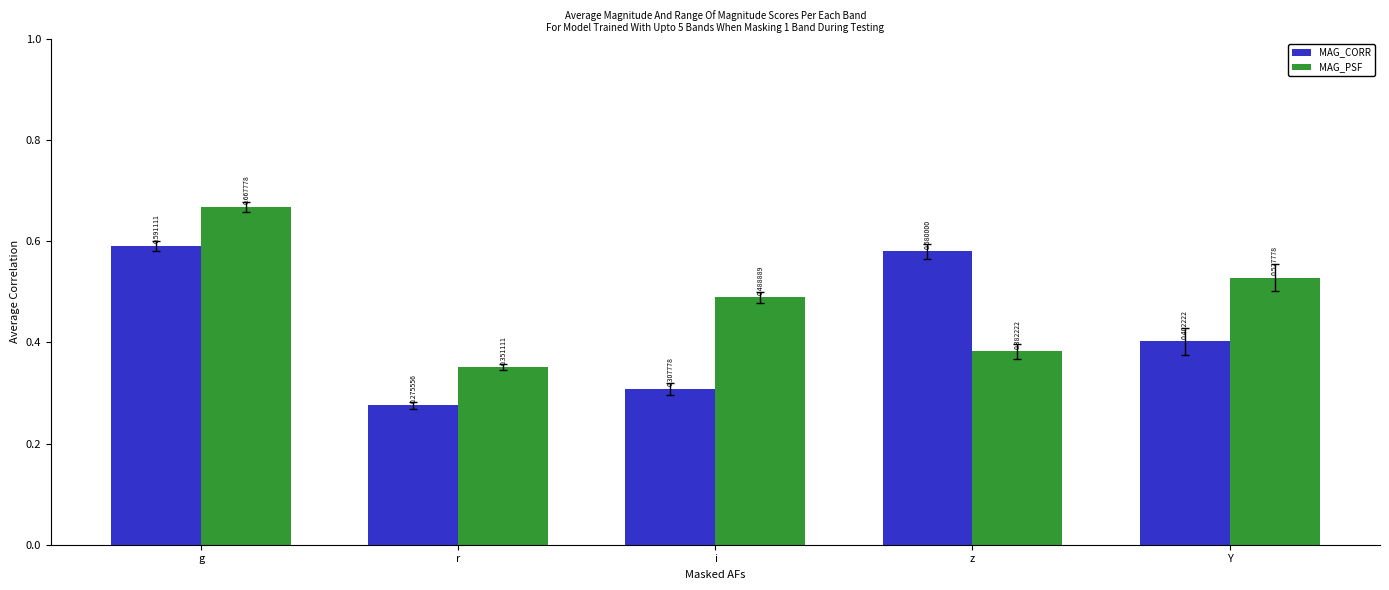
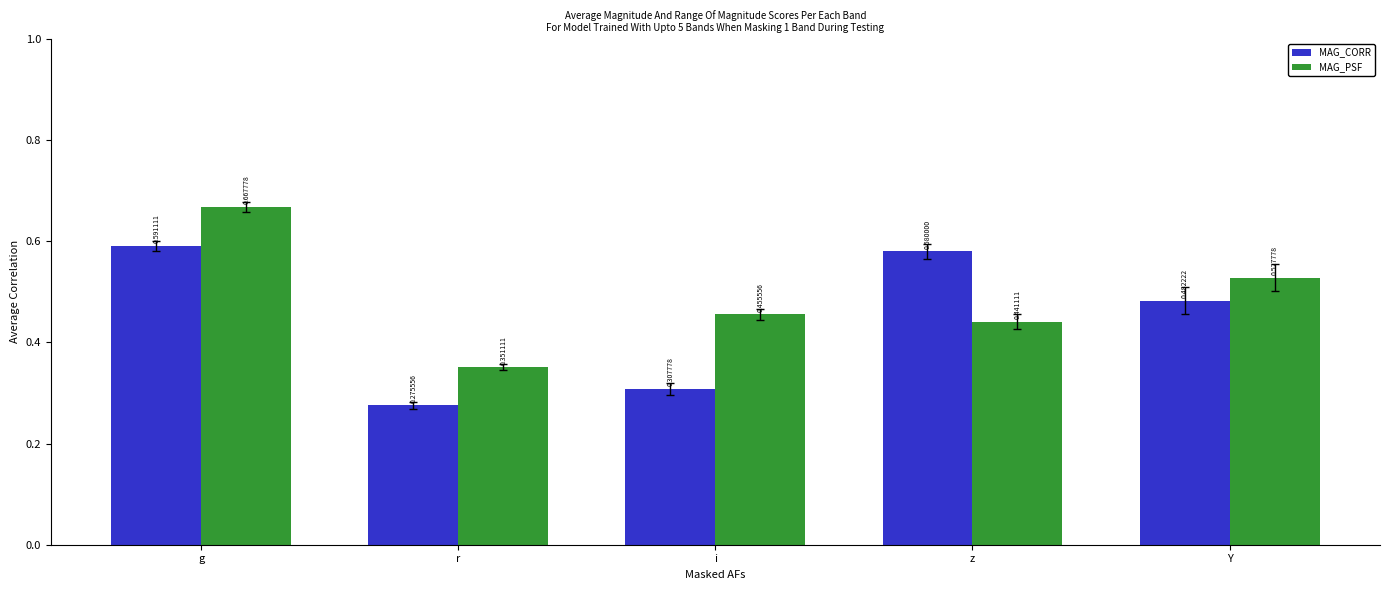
  {
    "MAG_CORR": {
-     "Y": 0.402222
+     "Y": 0.482222
    },
    "MAG_PSF": {
-     "i": 0.488889,
-     "z": 0.382222
+     "i": 0.455556,
+     "z": 0.441111
    }
  }
